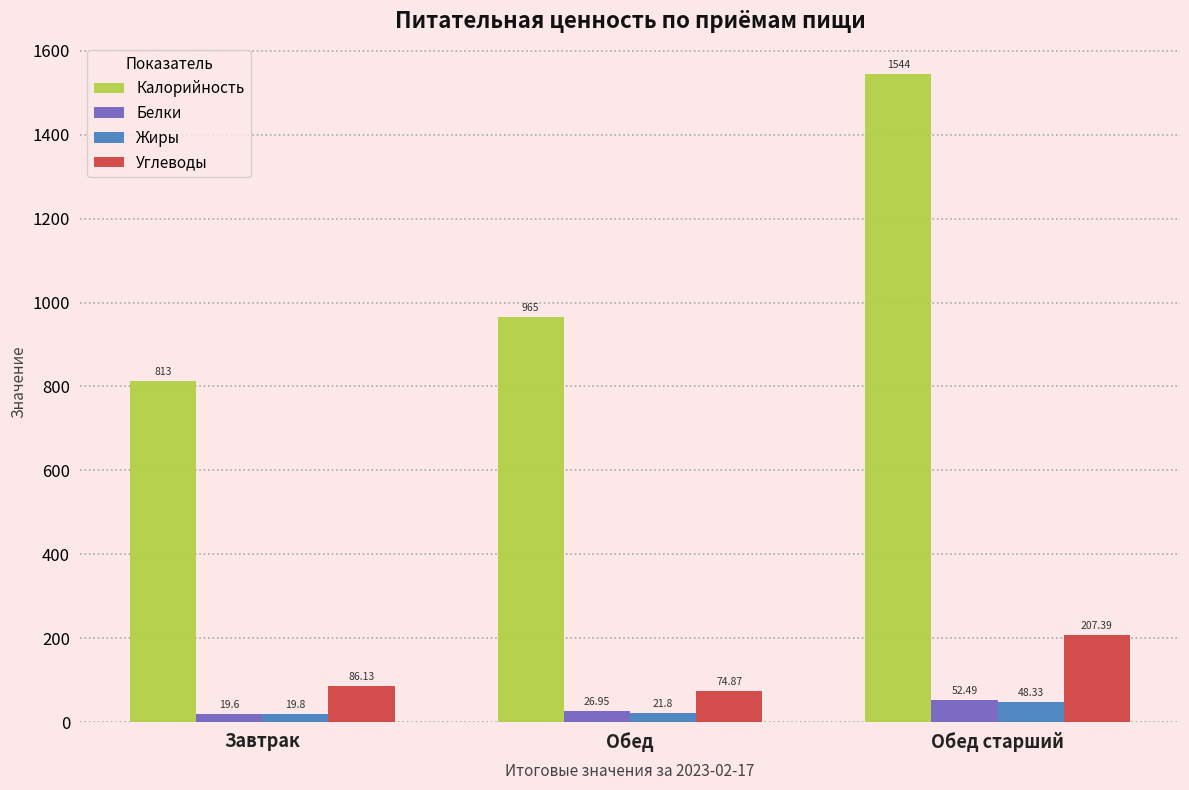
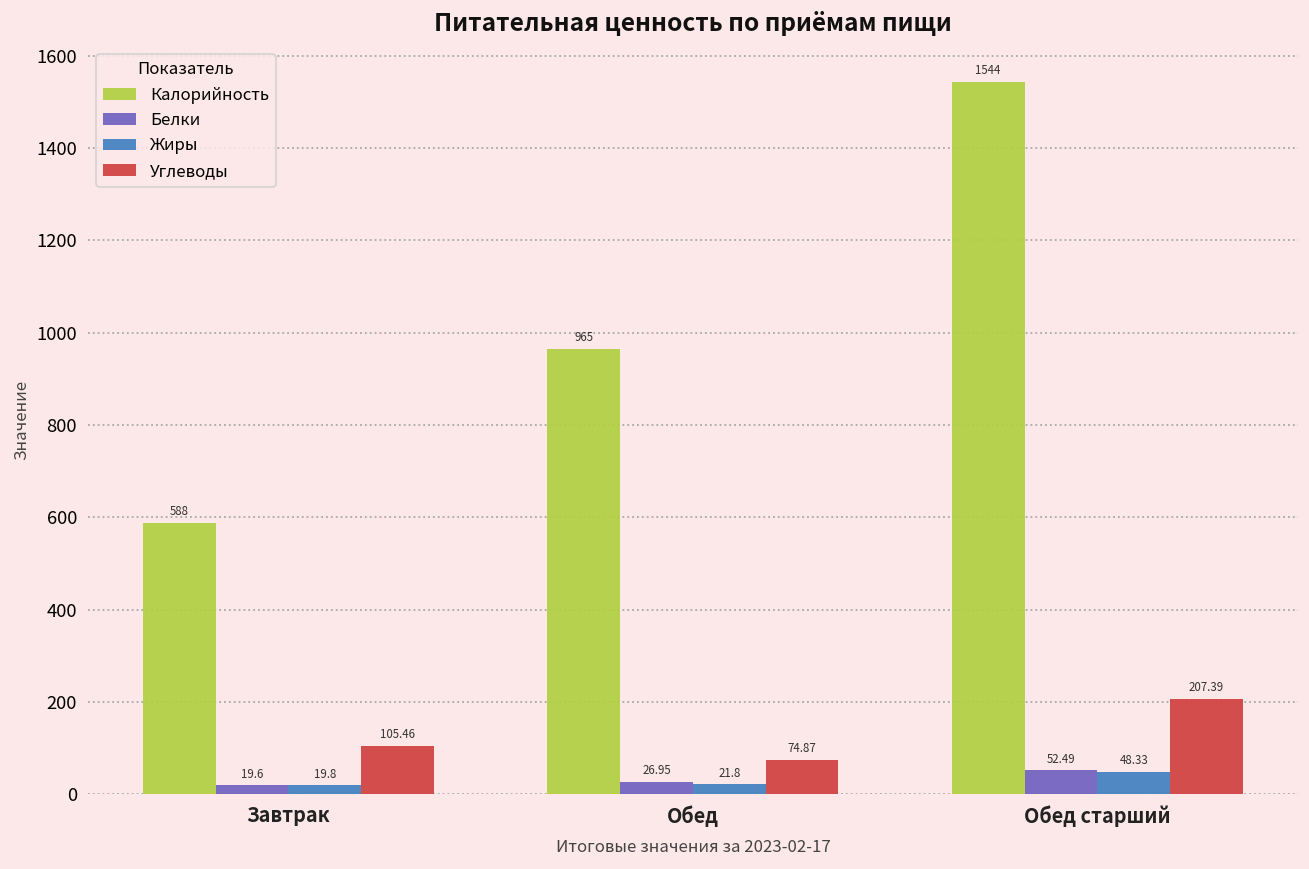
  {
    "Калорийность": {
-     "Завтрак": 813,
+     "Завтрак": 588,
      "Обед": 965,
      "Обед старший": 1544
    },
    "Углеводы": {
-     "Завтрак": 86.13,
+     "Завтрак": 105.46,
      "Обед": 74.87,
      "Обед старший": 207.39
    }
  }
